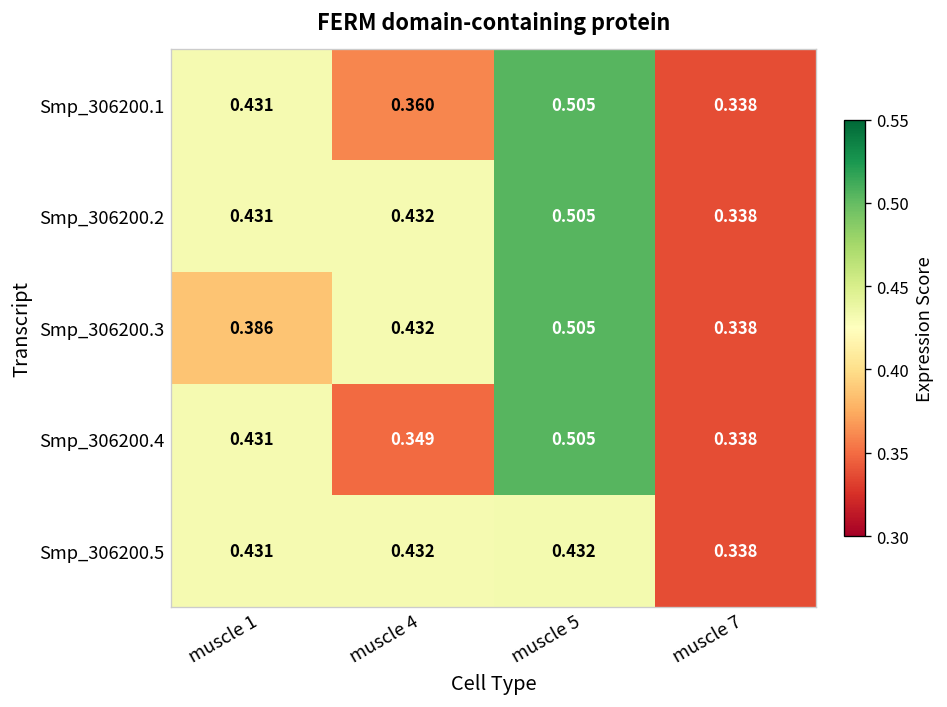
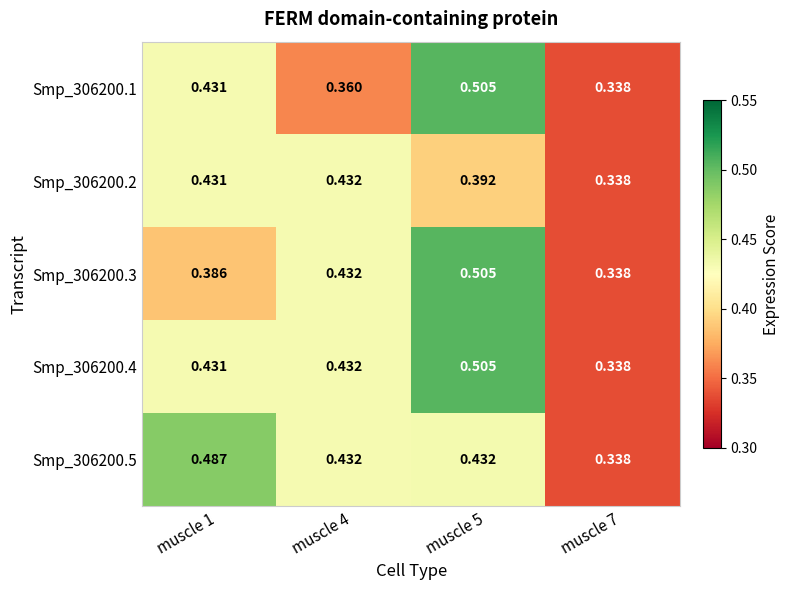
  {
    "Smp_306200.1": {
      "muscle 1": 0.431,
      "muscle 4": 0.360,
      "muscle 5": 0.505,
      "muscle 7": 0.338
    },
    "Smp_306200.2": {
      "muscle 1": 0.431,
      "muscle 4": 0.432,
-     "muscle 5": 0.505,
+     "muscle 5": 0.392,
      "muscle 7": 0.338
    },
    "Smp_306200.3": {
      "muscle 1": 0.386,
      "muscle 4": 0.432,
      "muscle 5": 0.505,
      "muscle 7": 0.338
    },
    "Smp_306200.4": {
      "muscle 1": 0.431,
-     "muscle 4": 0.349,
+     "muscle 4": 0.432,
      "muscle 5": 0.505,
      "muscle 7": 0.338
    },
    "Smp_306200.5": {
-     "muscle 1": 0.431,
+     "muscle 1": 0.487,
      "muscle 4": 0.432,
      "muscle 5": 0.432,
      "muscle 7": 0.338
    }
  }
